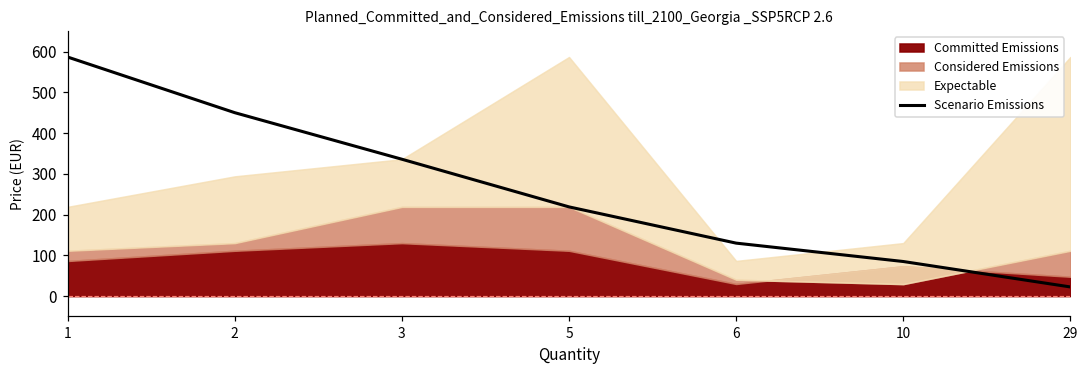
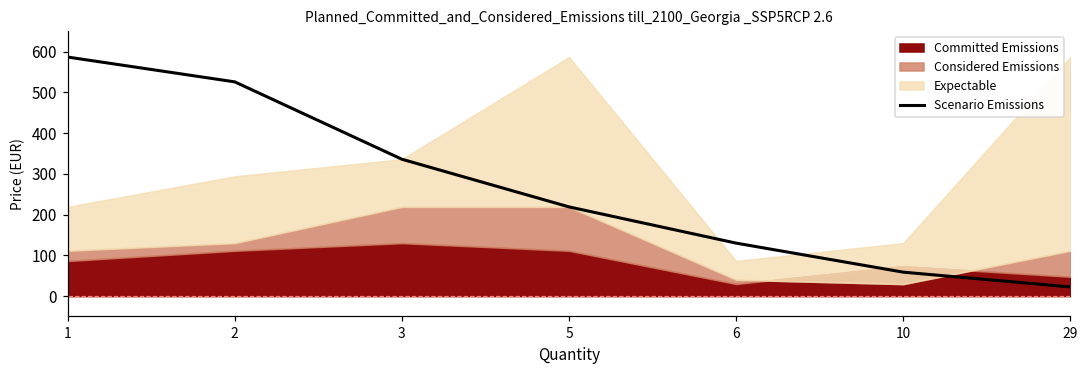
  {
    "Scenario Emissions": {
      "1": 590,
-     "2": 450,
+     "2": 530,
      "6": 130,
-     "10": 80,
+     "10": 60,
      "29": 20
    },
    "Committed Emissions": {
      "1": 90,
      "2": 110,
      "3": 130,
      "5": 110,
      "6": 30,
      "29": 50
    }
  }
